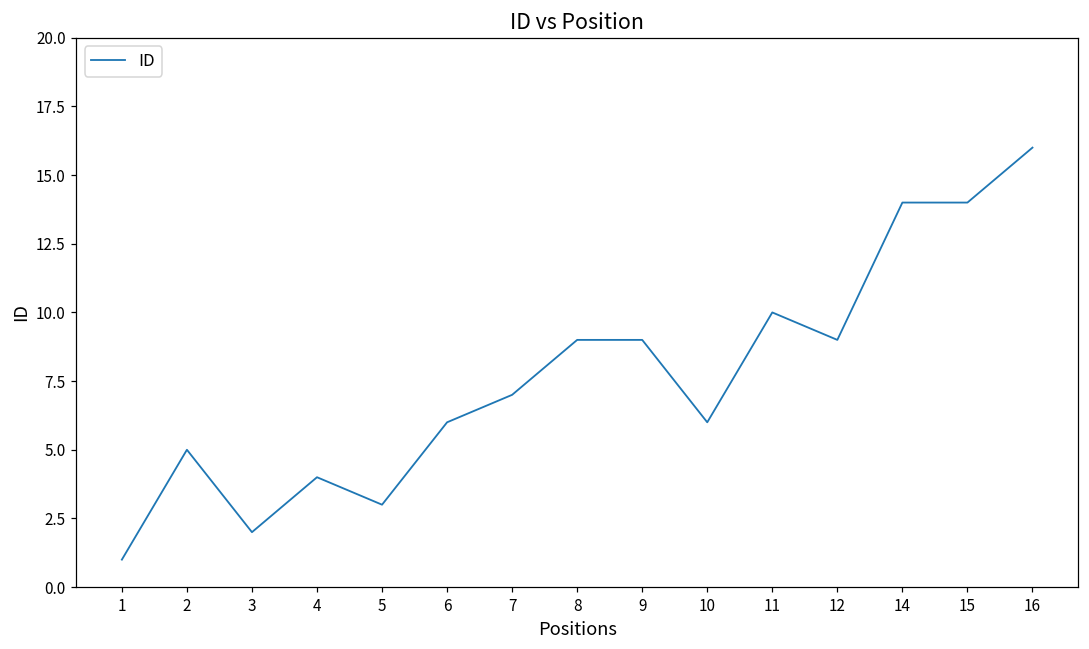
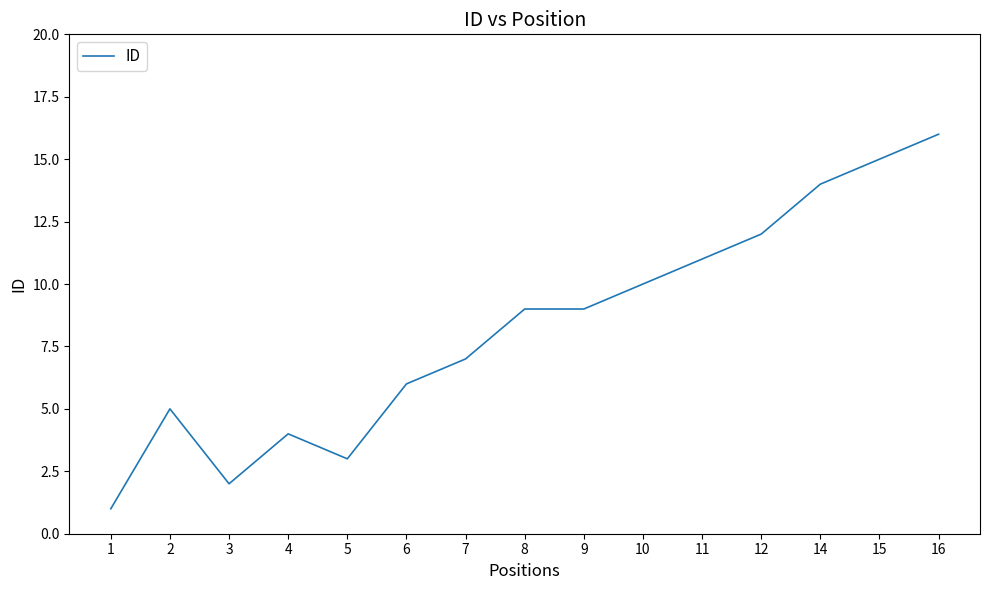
  {
    "1": 1,
    "2": 5,
    "3": 2,
    "4": 4,
    "5": 3,
    "6": 6,
    "7": 7,
    "8": 9,
    "9": 9,
-   "10": 6,
-   "11": 10,
-   "12": 9,
+   "10": 10,
+   "11": 11,
+   "12": 12,
    "14": 14,
-   "15": 14,
+   "15": 15,
    "16": 16
  }
